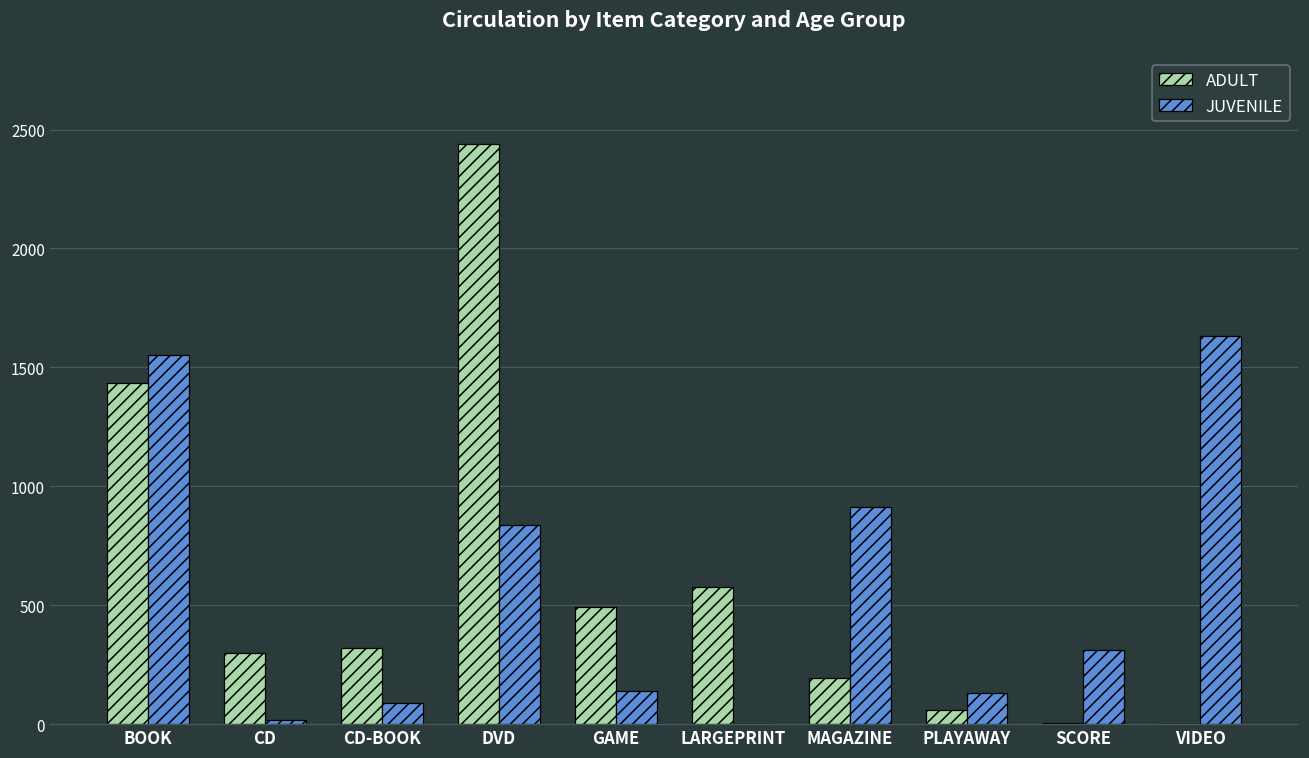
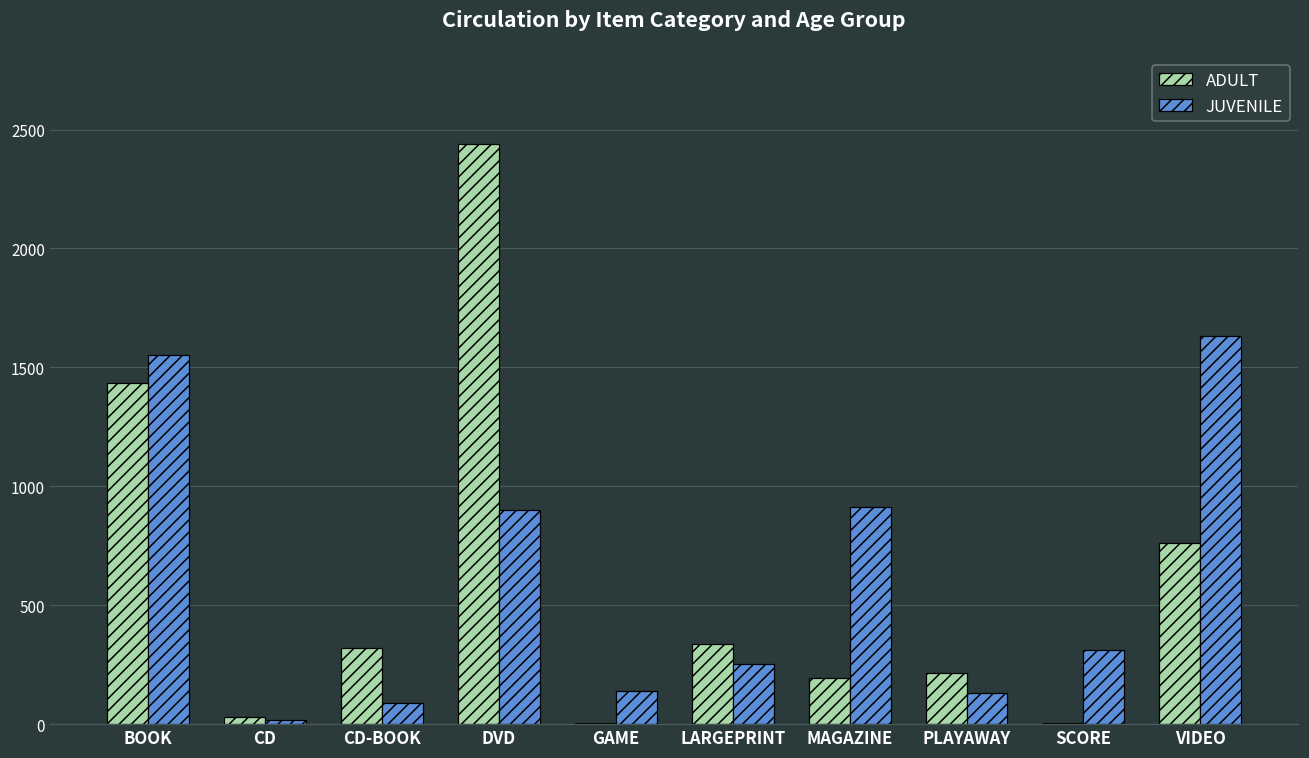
  {
    "ADULT": {
      "BOOK": 1430,
-     "CD": 300,
+     "CD": 30,
      "CD-BOOK": 320,
      "DVD": 2440,
-     "GAME": 490,
-     "LARGEPRINT": 580,
+     "GAME": 0,
+     "LARGEPRINT": 340,
      "MAGAZINE": 190,
-     "PLAYAWAY": 60,
-     "VIDEO": 0
+     "PLAYAWAY": 220,
+     "VIDEO": 760
    },
    "JUVENILE": {
      "BOOK": 1550,
      "CD": 20,
      "CD-BOOK": 90,
-     "DVD": 840,
+     "DVD": 900,
      "GAME": 140,
-     "LARGEPRINT": 0,
+     "LARGEPRINT": 250,
      "MAGAZINE": 910,
      "PLAYAWAY": 130,
      "SCORE": 310,
      "VIDEO": 1630
    }
  }
